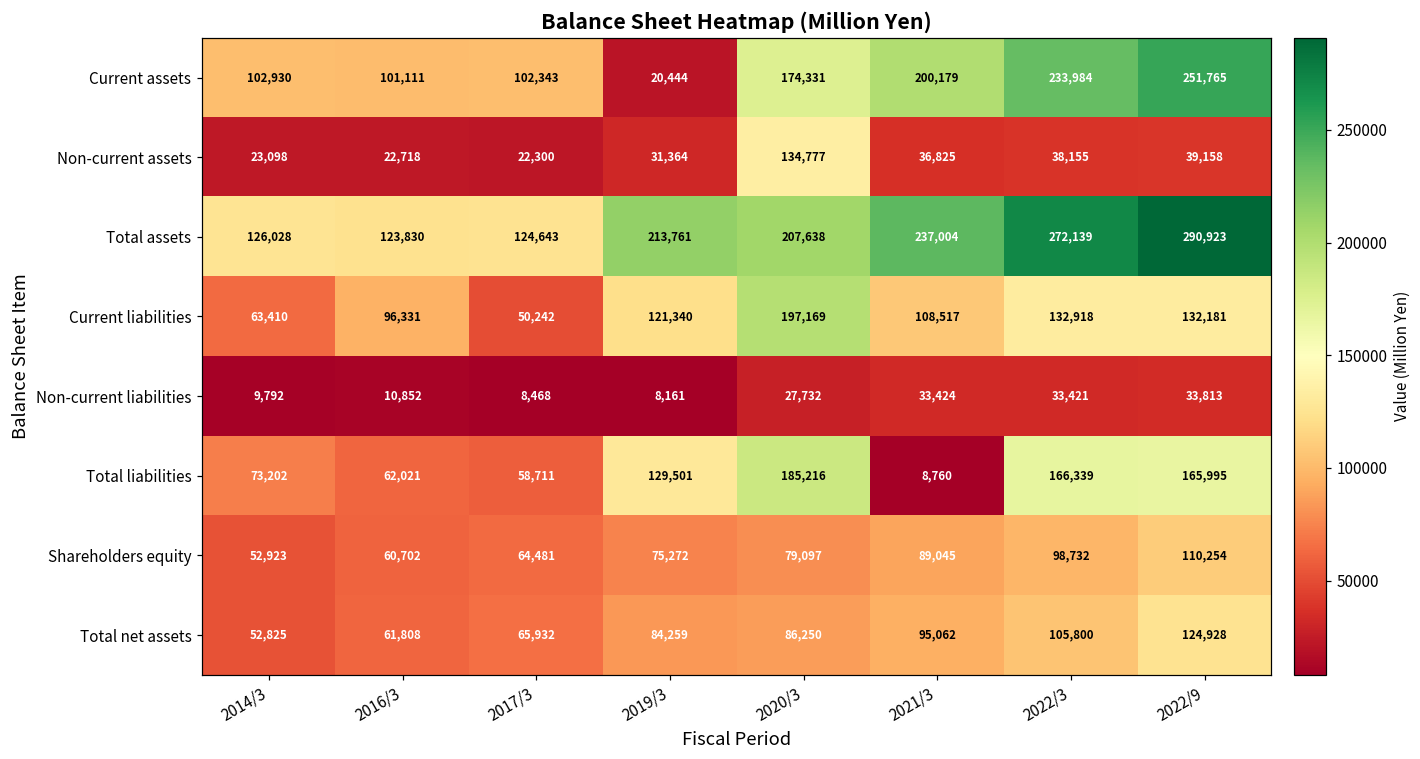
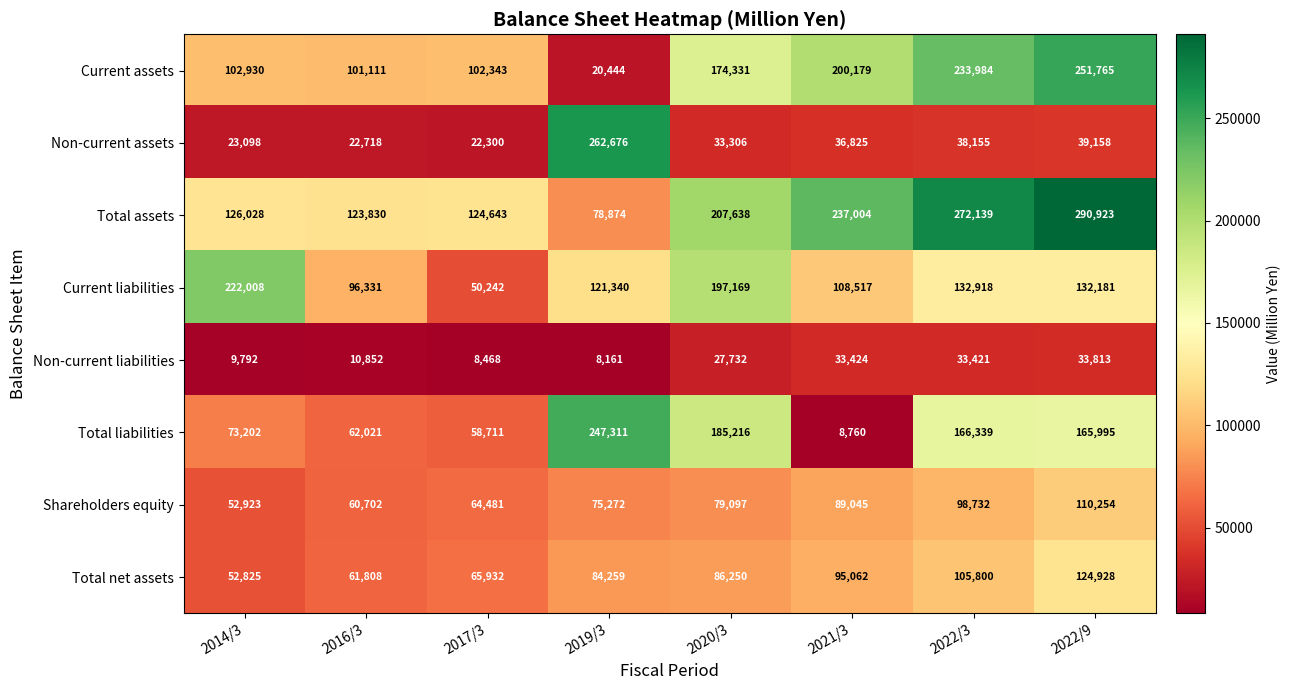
  {
    "Current assets": {
      "2014/3": "102,930",
      "2016/3": "101,111",
      "2017/3": "102,343",
      "2019/3": "20,444",
      "2020/3": "174,331",
      "2021/3": "200,179",
      "2022/3": "233,984",
      "2022/9": "251,765"
    },
    "Non-current assets": {
      "2014/3": "23,098",
      "2016/3": "22,718",
      "2017/3": "22,300",
-     "2019/3": "31,364",
-     "2020/3": "134,777",
+     "2019/3": "262,676",
+     "2020/3": "33,306",
      "2021/3": "36,825",
      "2022/3": "38,155",
      "2022/9": "39,158"
    },
    "Total assets": {
      "2014/3": "126,028",
      "2016/3": "123,830",
      "2017/3": "124,643",
-     "2019/3": "213,761",
+     "2019/3": "78,874",
      "2020/3": "207,638",
      "2021/3": "237,004",
      "2022/3": "272,139",
      "2022/9": "290,923"
    },
    "Current liabilities": {
-     "2014/3": "63,410",
+     "2014/3": "222,008",
      "2016/3": "96,331",
      "2017/3": "50,242",
      "2019/3": "121,340",
      "2020/3": "197,169",
      "2021/3": "108,517",
      "2022/3": "132,918",
      "2022/9": "132,181"
    },
    "Non-current liabilities": {
      "2014/3": "9,792",
      "2016/3": "10,852",
      "2017/3": "8,468",
      "2019/3": "8,161",
      "2020/3": "27,732",
      "2021/3": "33,424",
      "2022/3": "33,421",
      "2022/9": "33,813"
    },
    "Total liabilities": {
      "2014/3": "73,202",
      "2016/3": "62,021",
      "2017/3": "58,711",
-     "2019/3": "129,501",
+     "2019/3": "247,311",
      "2020/3": "185,216",
      "2021/3": "8,760",
      "2022/3": "166,339",
      "2022/9": "165,995"
    },
    "Shareholders equity": {
      "2014/3": "52,923",
      "2016/3": "60,702",
      "2017/3": "64,481",
      "2019/3": "75,272",
      "2020/3": "79,097",
      "2021/3": "89,045",
      "2022/3": "98,732",
      "2022/9": "110,254"
    },
    "Total net assets": {
      "2014/3": "52,825",
      "2016/3": "61,808",
      "2017/3": "65,932",
      "2019/3": "84,259",
      "2020/3": "86,250",
      "2021/3": "95,062",
      "2022/3": "105,800",
      "2022/9": "124,928"
    }
  }
